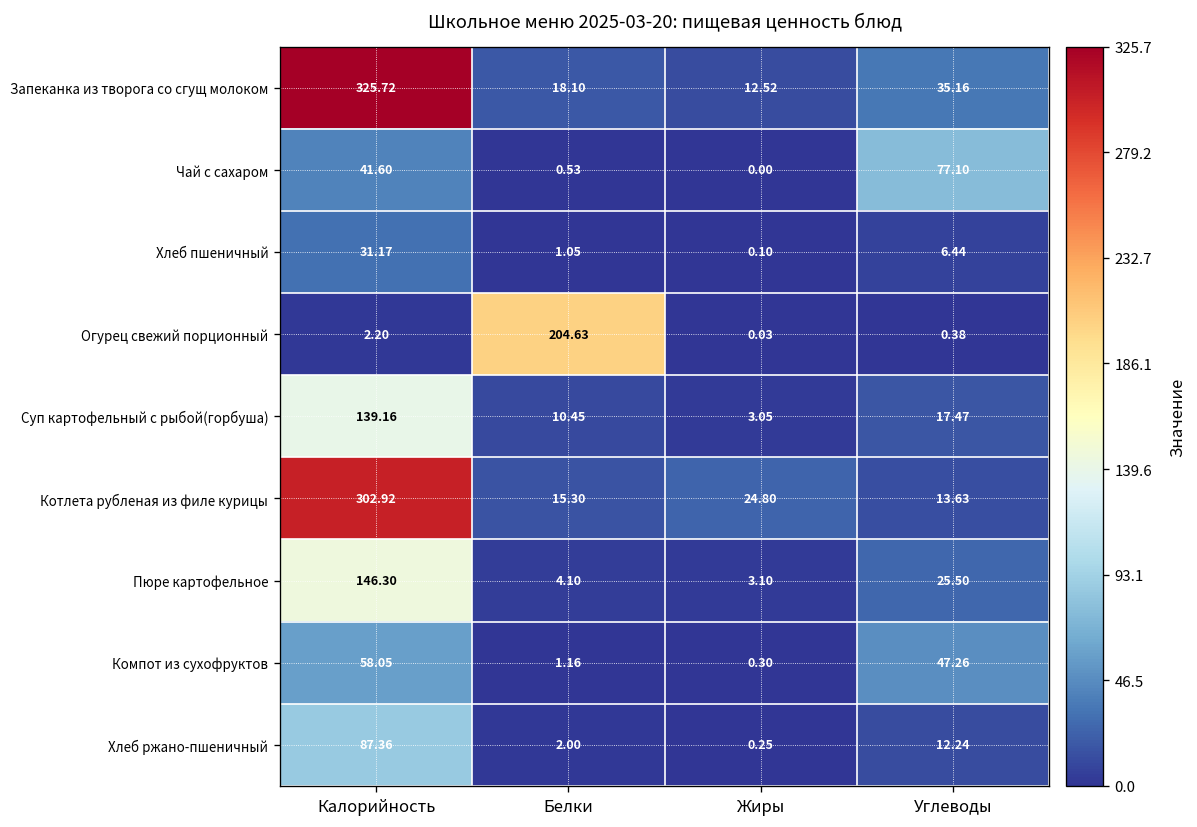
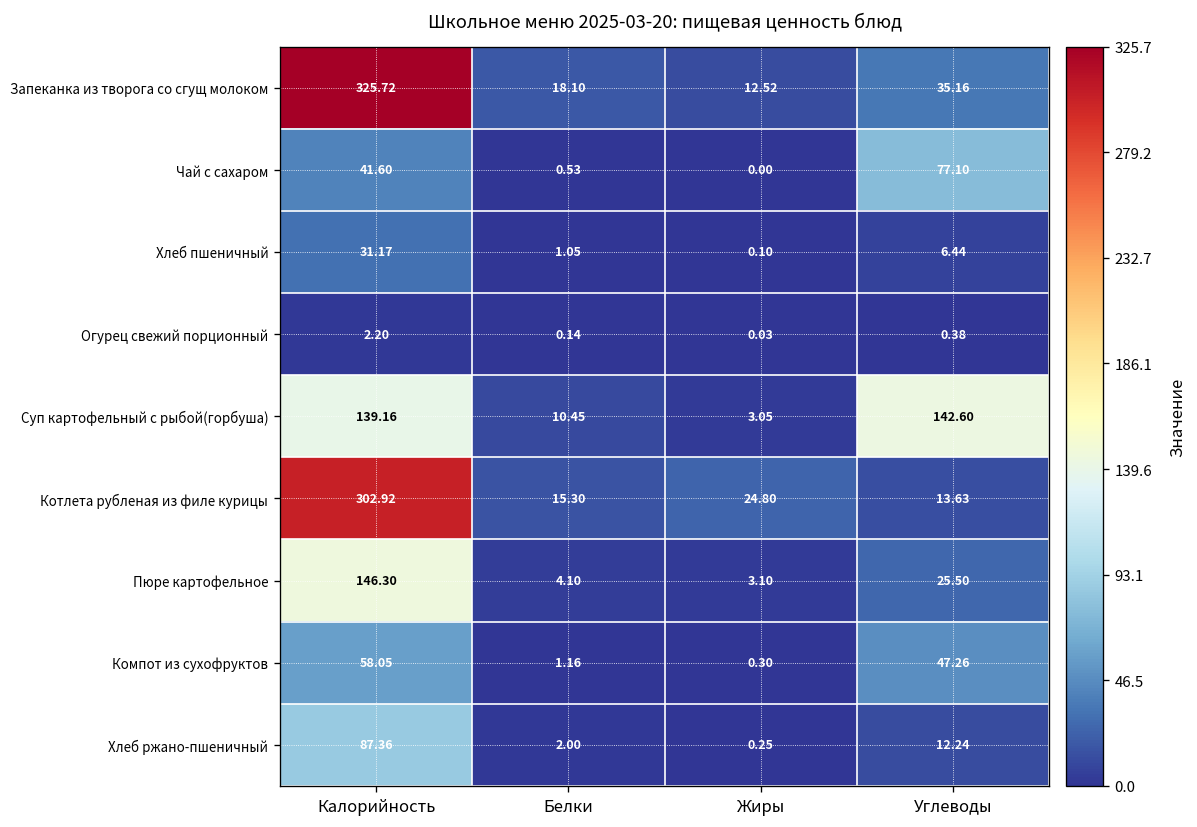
  {
    "Запеканка из творога со сгущ молоком": {
      "Калорийность": 325.72,
      "Белки": 18.10,
      "Жиры": 12.52,
      "Углеводы": 35.16
    },
    "Чай с сахаром": {
      "Калорийность": 41.60,
      "Белки": 0.53,
      "Жиры": 0.00,
      "Углеводы": 77.10
    },
    "Хлеб пшеничный": {
      "Калорийность": 31.17,
      "Белки": 1.05,
      "Жиры": 0.10,
      "Углеводы": 6.44
    },
    "Огурец свежий порционный": {
      "Калорийность": 2.20,
-     "Белки": 204.63,
+     "Белки": 0.14,
      "Жиры": 0.03,
      "Углеводы": 0.38
    },
    "Суп картофельный с рыбой(горбуша)": {
      "Калорийность": 139.16,
      "Белки": 10.45,
      "Жиры": 3.05,
-     "Углеводы": 17.47
+     "Углеводы": 142.60
    },
    "Котлета рубленая из филе курицы": {
      "Калорийность": 302.92,
      "Белки": 15.30,
      "Жиры": 24.80,
      "Углеводы": 13.63
    },
    "Пюре картофельное": {
      "Калорийность": 146.30,
      "Белки": 4.10,
      "Жиры": 3.10,
      "Углеводы": 25.50
    },
    "Компот из сухофруктов": {
      "Калорийность": 58.05,
      "Белки": 1.16,
      "Жиры": 0.30,
      "Углеводы": 47.26
    },
    "Хлеб ржано-пшеничный": {
      "Калорийность": 87.36,
      "Белки": 2.00,
      "Жиры": 0.25,
      "Углеводы": 12.24
    }
  }
